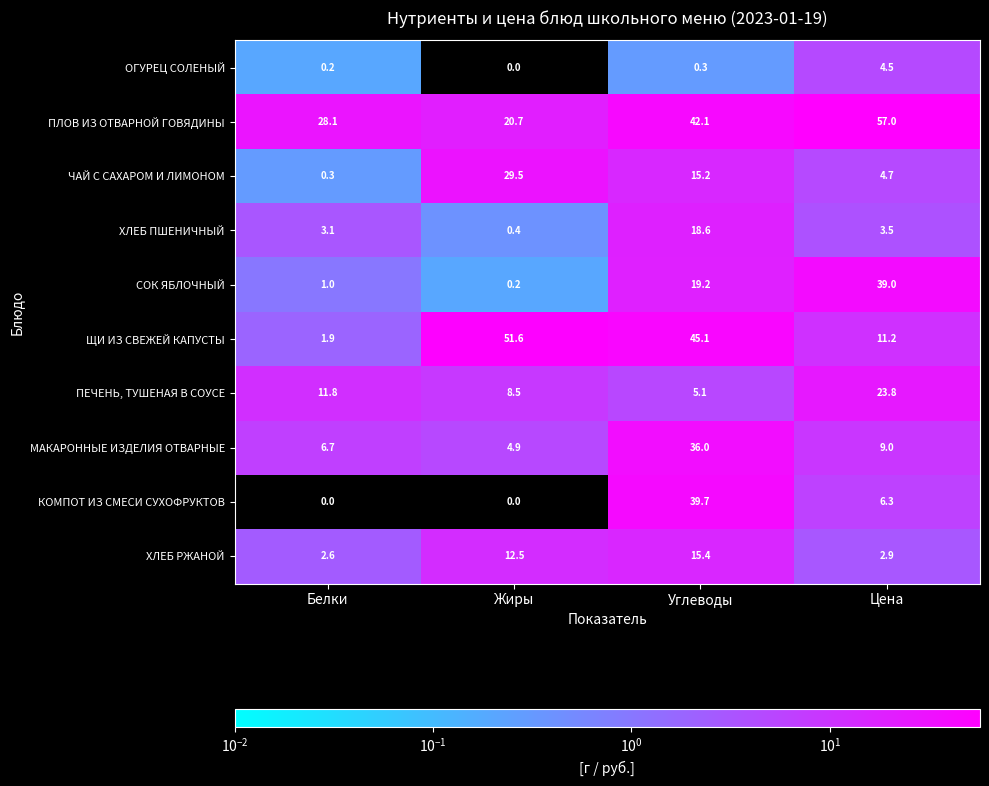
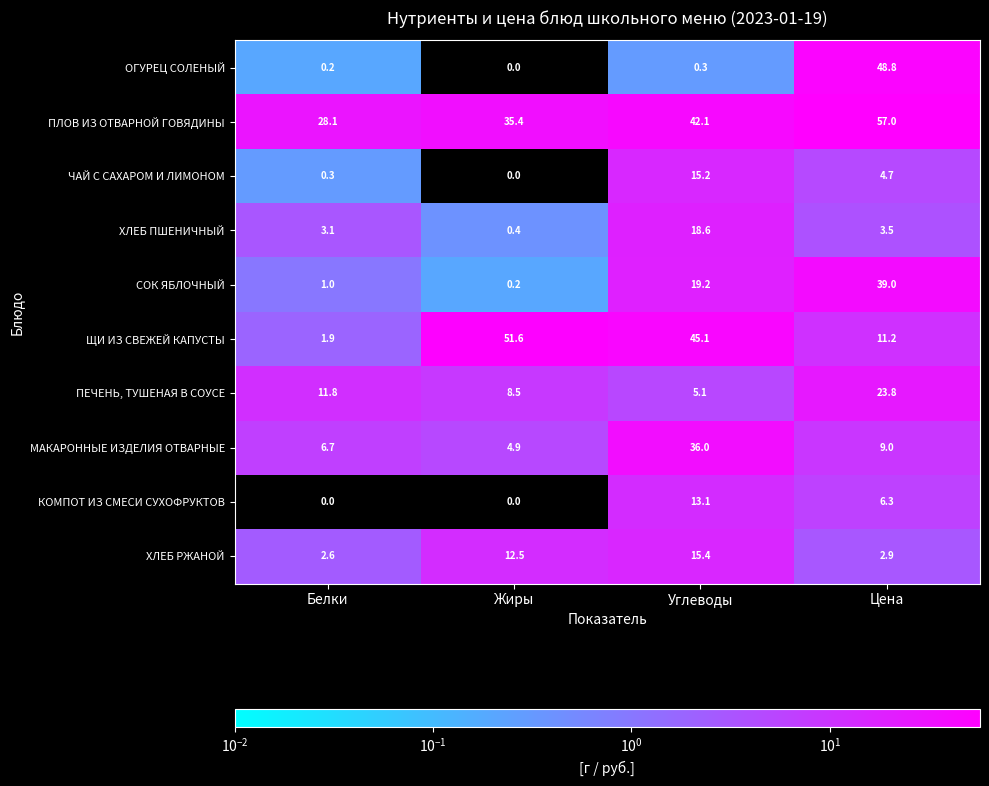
  {
    "ОГУРЕЦ СОЛЕНЫЙ": {
      "Белки": 0.2,
      "Жиры": 0.0,
      "Углеводы": 0.3,
-     "Цена": 4.5
+     "Цена": 48.8
    },
    "ПЛОВ ИЗ ОТВАРНОЙ ГОВЯДИНЫ": {
      "Белки": 28.1,
-     "Жиры": 20.7,
+     "Жиры": 35.4,
      "Углеводы": 42.1,
      "Цена": 57.0
    },
    "ЧАЙ С САХАРОМ И ЛИМОНОМ": {
      "Белки": 0.3,
-     "Жиры": 29.5,
+     "Жиры": 0.0,
      "Углеводы": 15.2,
      "Цена": 4.7
    },
    "ХЛЕБ ПШЕНИЧНЫЙ": {
      "Белки": 3.1,
      "Жиры": 0.4,
      "Углеводы": 18.6,
      "Цена": 3.5
    },
    "СОК ЯБЛОЧНЫЙ": {
      "Белки": 1.0,
      "Жиры": 0.2,
      "Углеводы": 19.2,
      "Цена": 39.0
    },
    "ЩИ ИЗ СВЕЖЕЙ КАПУСТЫ": {
      "Белки": 1.9,
      "Жиры": 51.6,
      "Углеводы": 45.1,
      "Цена": 11.2
    },
    "ПЕЧЕНЬ, ТУШЕНАЯ В СОУСЕ": {
      "Белки": 11.8,
      "Жиры": 8.5,
      "Углеводы": 5.1,
      "Цена": 23.8
    },
    "МАКАРОННЫЕ ИЗДЕЛИЯ ОТВАРНЫЕ": {
      "Белки": 6.7,
      "Жиры": 4.9,
      "Углеводы": 36.0,
      "Цена": 9.0
    },
    "КОМПОТ ИЗ СМЕСИ СУХОФРУКТОВ": {
      "Белки": 0.0,
      "Жиры": 0.0,
-     "Углеводы": 39.7,
+     "Углеводы": 13.1,
      "Цена": 6.3
    },
    "ХЛЕБ РЖАНОЙ": {
      "Белки": 2.6,
      "Жиры": 12.5,
      "Углеводы": 15.4,
      "Цена": 2.9
    }
  }
